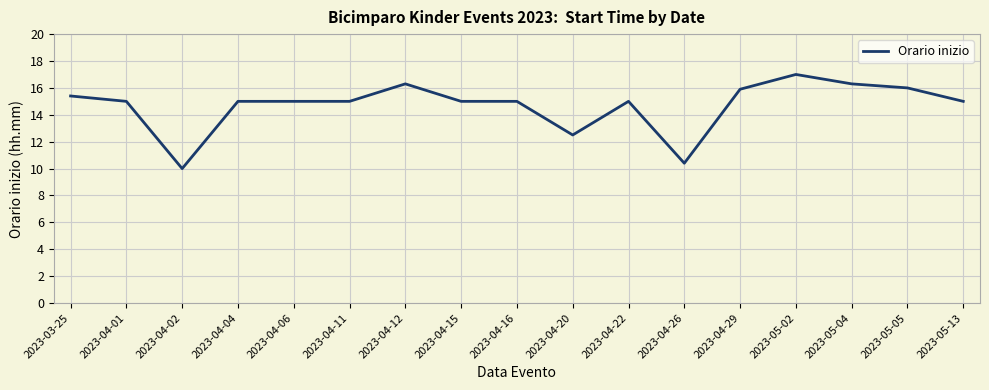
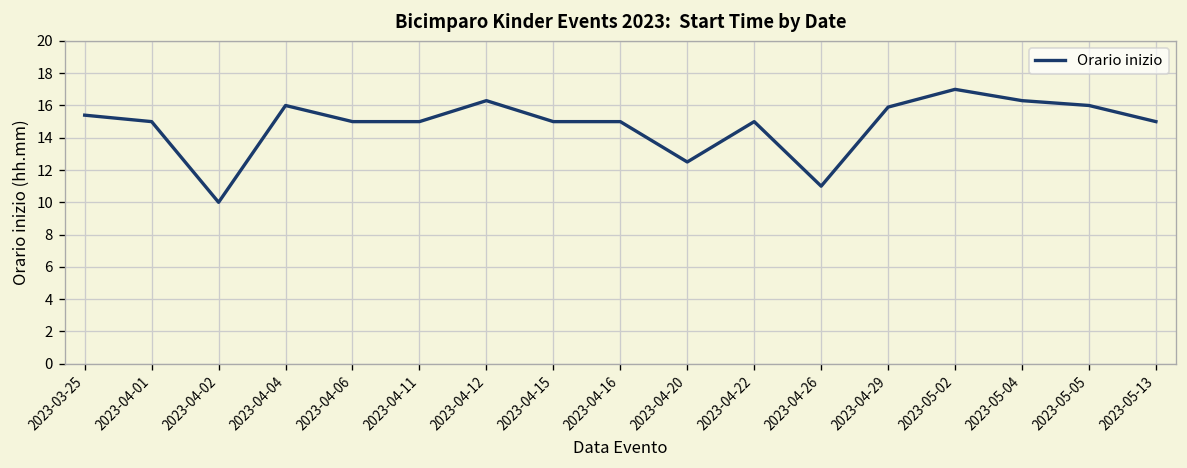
  {
    "2023-03-25": 15.4,
    "2023-04-01": 15.0,
    "2023-04-02": 10.0,
-   "2023-04-04": 15,
+   "2023-04-04": 16,
    "2023-04-06": 15.0,
    "2023-04-11": 15.0,
    "2023-04-12": 16.3,
    "2023-04-15": 15.0,
    "2023-04-16": 15.0,
    "2023-04-20": 12.5,
    "2023-04-22": 15.0,
-   "2023-04-26": 10.4,
+   "2023-04-26": 11.0,
    "2023-04-29": 15.9,
    "2023-05-02": 17.0,
    "2023-05-04": 16.3,
    "2023-05-05": 16.0,
    "2023-05-13": 15.0
  }
